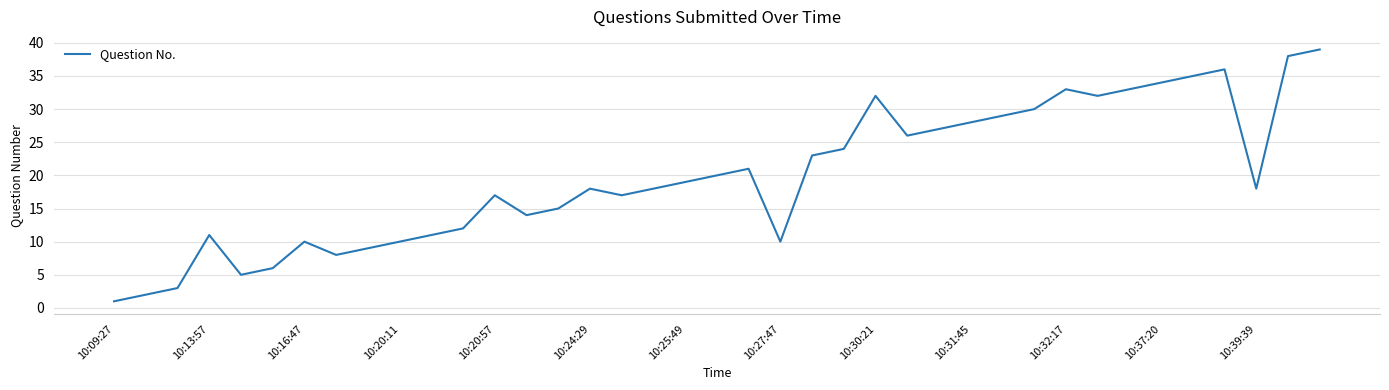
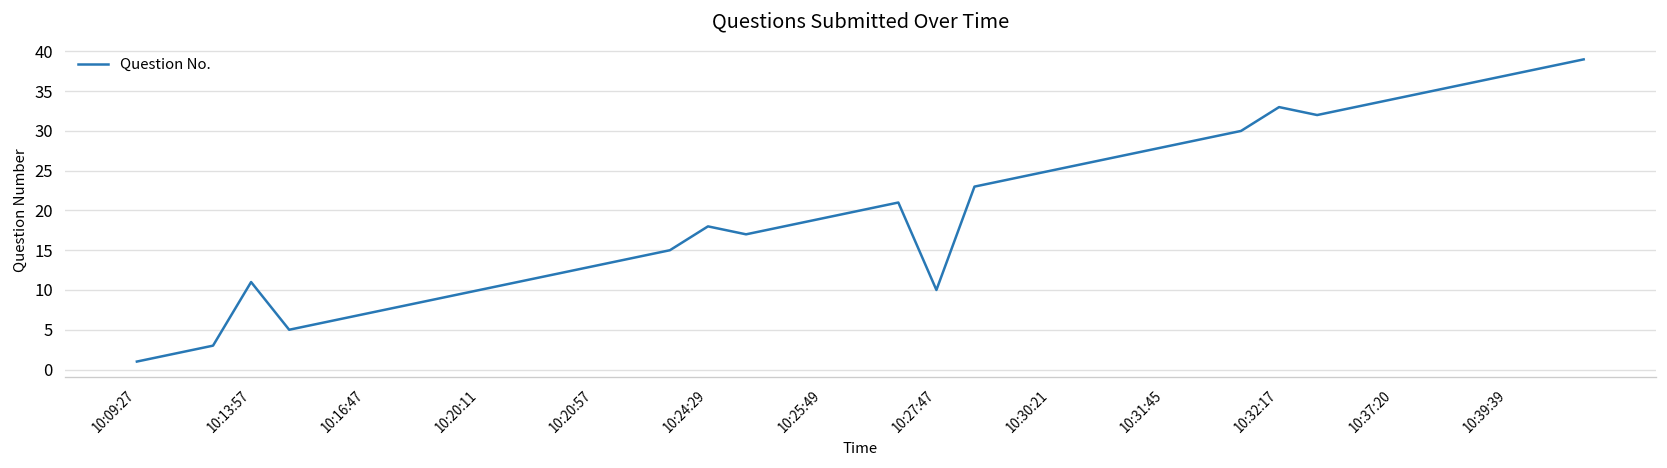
  {
    "10:09:27": 1,
    "10:13:57": 11,
-   "10:16:47": 10,
+   "10:16:47": 7,
    "10:20:11": 10,
-   "10:20:57": 17,
+   "10:20:57": 13,
    "10:24:29": 18,
    "10:25:49": 19,
    "10:27:47": 10,
-   "10:30:21": 32,
+   "10:30:21": 25,
    "10:31:45": 28,
    "10:32:17": 33,
    "10:37:20": 34,
-   "10:39:39": 18
+   "10:39:39": 37
  }
